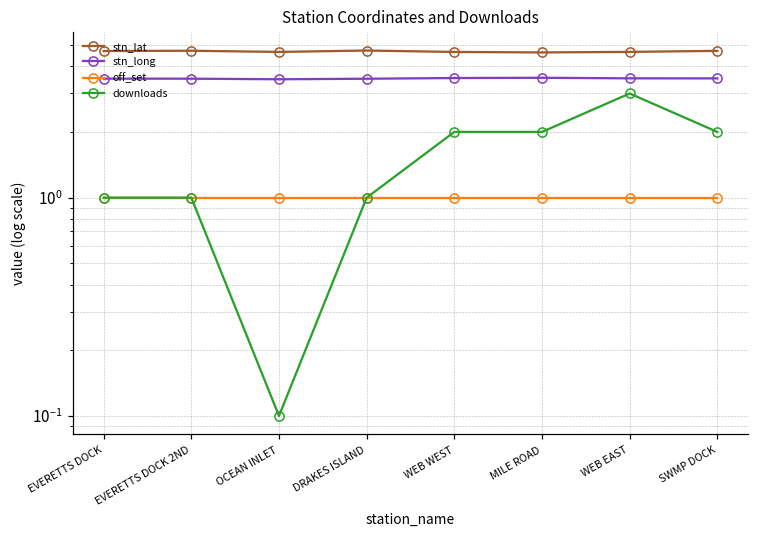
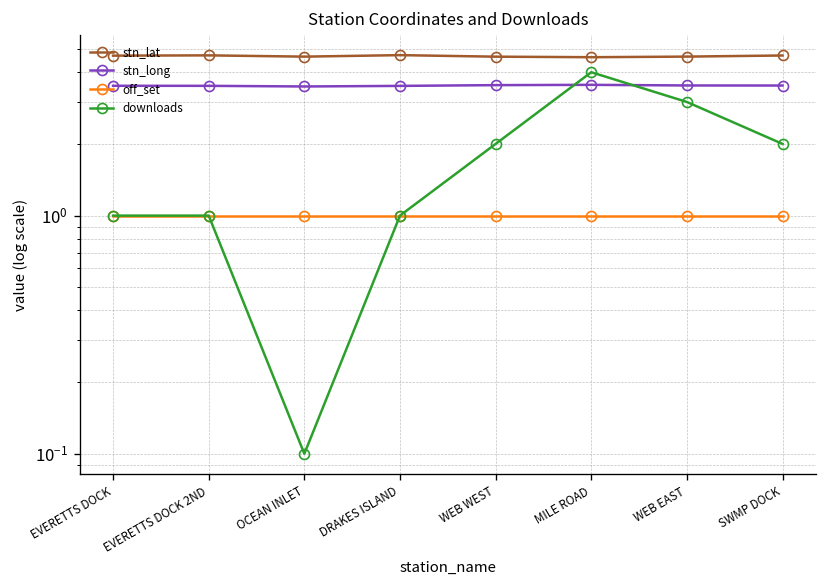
  {
    "stn_lat": {
      "EVERETTS DOCK": 4.7,
      "EVERETTS DOCK 2ND": 4.7,
      "OCEAN INLET": 4.7,
      "DRAKES ISLAND": 4.7,
      "WEB WEST": 4.6,
      "MILE ROAD": 4.6,
      "WEB EAST": 4.7,
      "SWMP DOCK": 4.7
    },
    "stn_long": {
      "EVERETTS DOCK": 3.5,
      "EVERETTS DOCK 2ND": 3.5,
      "OCEAN INLET": 3.5,
      "DRAKES ISLAND": 3.5,
      "WEB WEST": 3.5,
      "MILE ROAD": 3.5,
      "WEB EAST": 3.5,
      "SWMP DOCK": 3.5
    },
    "off_set": {
      "OCEAN INLET": 1,
      "WEB WEST": 1,
      "MILE ROAD": 1,
      "WEB EAST": 1,
      "SWMP DOCK": 1
    },
    "downloads": {
      "OCEAN INLET": 0.10,
      "WEB WEST": 2,
-     "MILE ROAD": 2,
+     "MILE ROAD": 4,
      "WEB EAST": 3,
      "SWMP DOCK": 2
    }
  }
